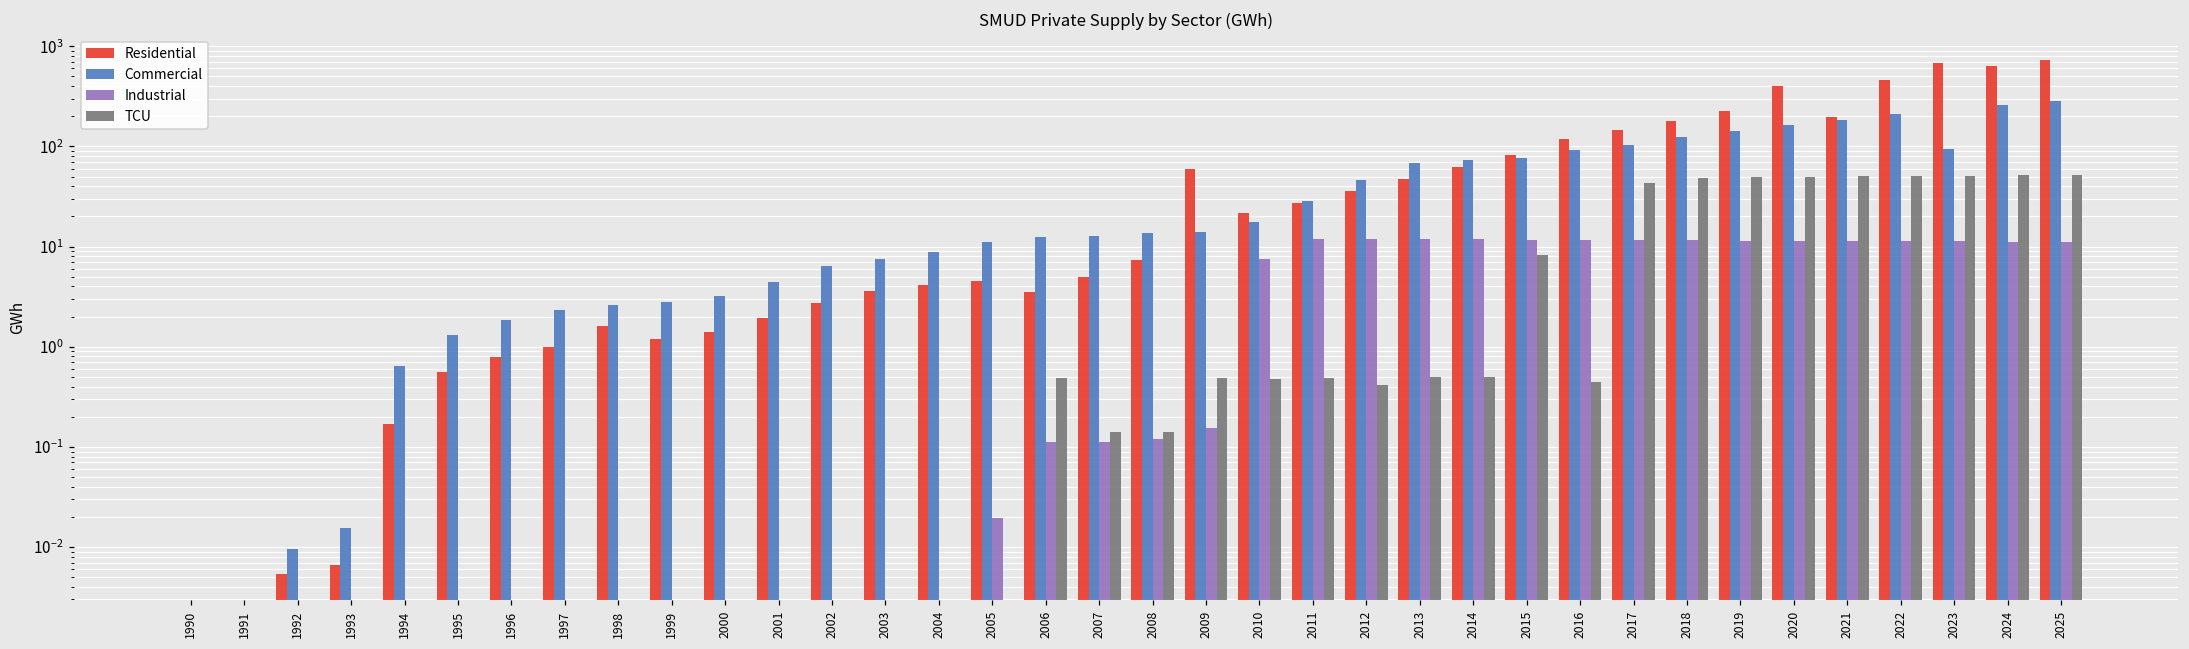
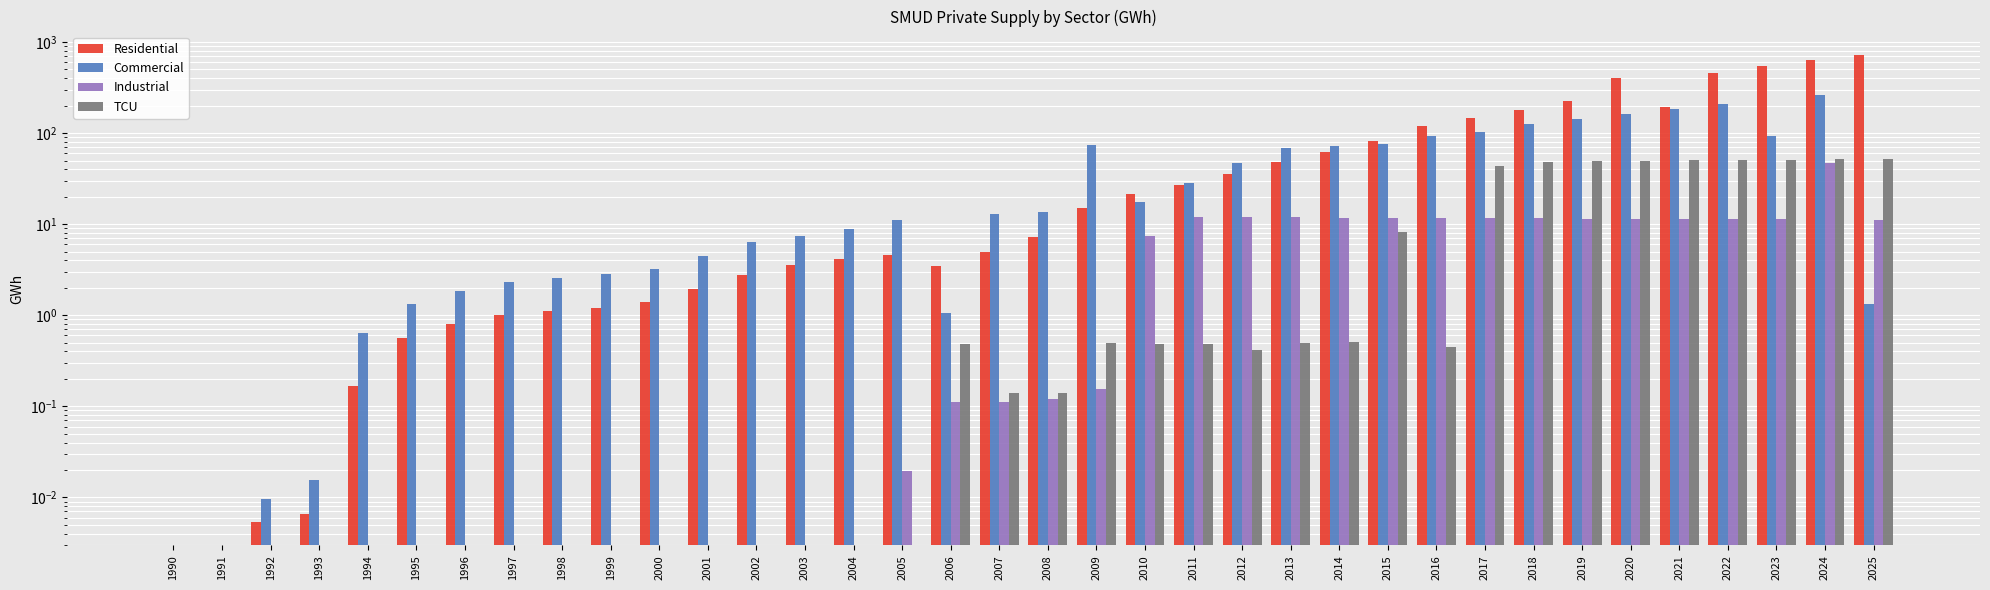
  {
    "Residential": {
      "1992": 0.005,
      "1993": 0.007,
      "1994": 0.17,
      "1995": 0.6,
      "1996": 0.8,
      "1997": 1.0,
-     "1998": 1.6,
+     "1998": 1.1,
      "1999": 1.2,
      "2000": 1.4,
      "2001": 1.9,
      "2002": 2.8,
      "2003": 3.6,
      "2004": 4,
      "2005": 5,
      "2006": 3.5,
      "2007": 5,
      "2008": 7,
-     "2009": 60,
+     "2009": 15,
      "2010": 22,
      "2011": 27,
      "2012": 36,
      "2013": 50,
      "2014": 60,
      "2015": 80,
      "2016": 120,
      "2017": 140,
      "2018": 180,
      "2019": 230,
      "2020": 400,
      "2021": 200,
      "2022": 500,
-     "2023": 700,
+     "2023": 500,
      "2024": 600,
      "2025": 700
    },
    "Commercial": {
      "1992": 0.010,
      "1993": 0.015,
      "1994": 0.6,
      "1995": 1.3,
      "1996": 1.9,
      "1997": 2.3,
      "1998": 2.6,
      "1999": 2.8,
      "2000": 3.2,
      "2001": 4,
      "2002": 6,
      "2003": 7,
      "2004": 9,
      "2005": 11,
-     "2006": 12,
+     "2006": 1.1,
      "2007": 13,
      "2008": 14,
-     "2009": 14,
+     "2009": 70,
      "2010": 17,
      "2011": 29,
      "2012": 50,
      "2013": 70,
      "2014": 70,
      "2015": 80,
      "2016": 90,
      "2017": 100,
      "2018": 120,
      "2019": 140,
      "2020": 160,
      "2021": 190,
      "2022": 210,
      "2023": 90,
      "2024": 260,
-     "2025": 290
+     "2025": 1.3
    },
    "Industrial": {
      "2005": 0.019,
      "2006": 0.11,
      "2007": 0.11,
      "2008": 0.12,
      "2009": 0.15,
      "2010": 7,
      "2011": 12,
      "2012": 12,
      "2013": 12,
      "2014": 12,
      "2015": 12,
      "2016": 12,
      "2017": 12,
      "2018": 12,
      "2019": 12,
      "2020": 11,
      "2021": 11,
      "2022": 11,
      "2023": 11,
-     "2024": 11,
+     "2024": 50,
      "2025": 11
    },
    "TCU": {
      "2006": 0.5,
      "2007": 0.14,
      "2008": 0.14,
      "2009": 0.5,
      "2010": 0.5,
      "2011": 0.5,
      "2012": 0.4,
      "2013": 0.5,
      "2014": 0.5,
      "2015": 8,
      "2016": 0.4,
      "2017": 40,
      "2018": 50,
      "2019": 50,
      "2020": 50,
      "2021": 50,
      "2022": 50,
      "2023": 50,
      "2024": 50,
      "2025": 50
    }
  }
